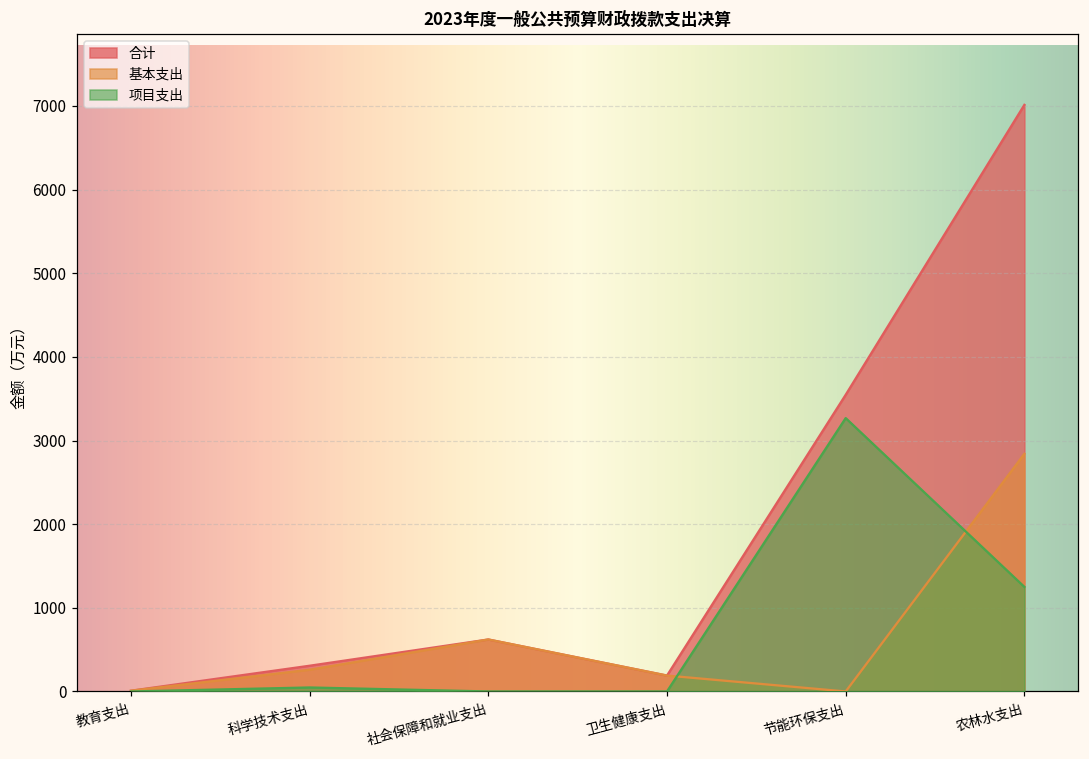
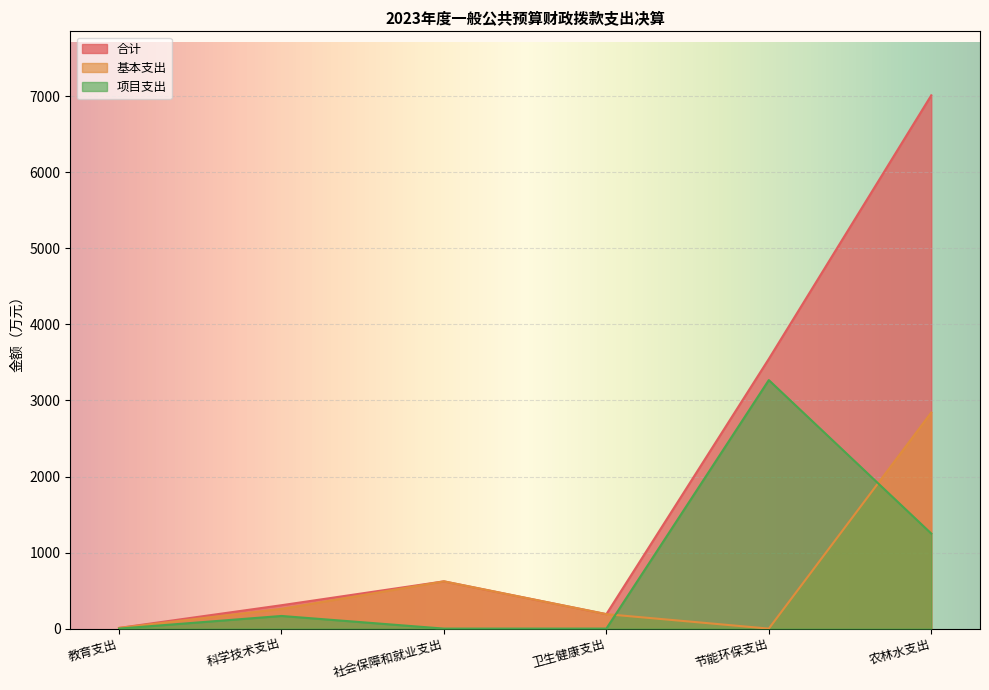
  {
    "项目支出": {
-     "科学技术支出": 0,
+     "科学技术支出": 200,
      "社会保障和就业支出": 0,
      "卫生健康支出": 0,
      "节能环保支出": 3300,
      "农林水支出": 1200
    }
  }
